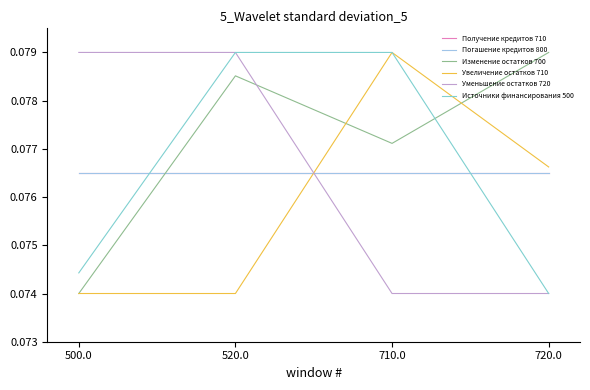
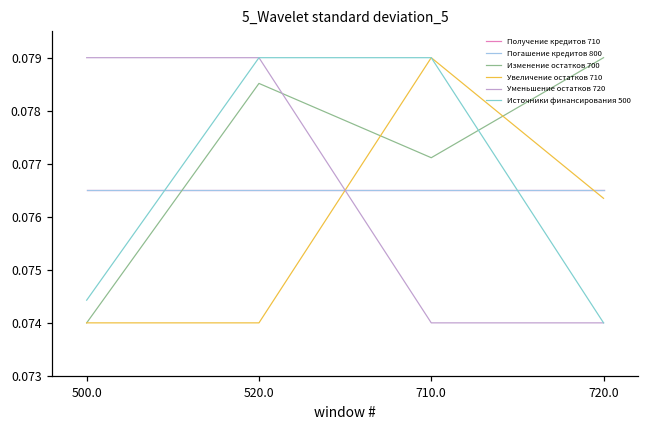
  {
    "Изменение остатков 700": {
      "520.0": 0.0785,
      "710.0": 0.0771,
      "720.0": 0.0790
    },
    "Увеличение остатков 710": {
      "520.0": 0.0740,
-     "720.0": 0.0766
+     "720.0": 0.0763
    }
  }
